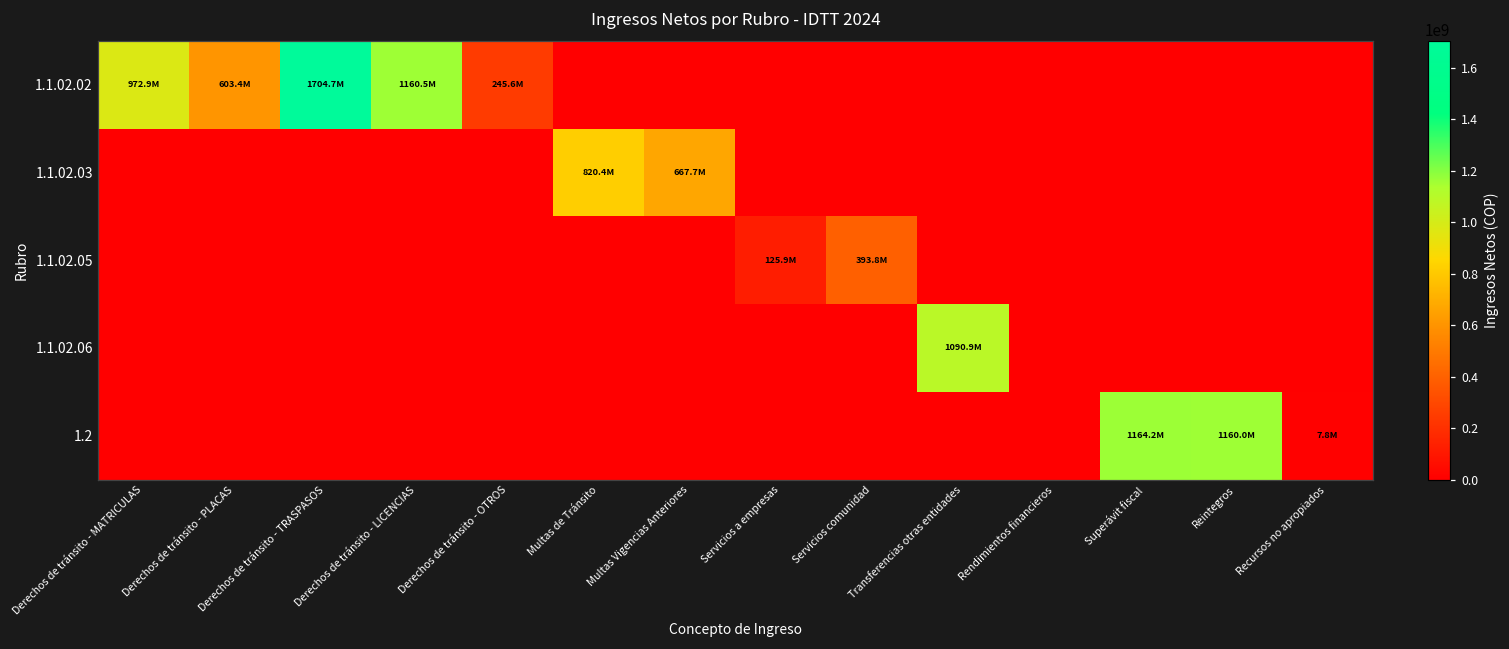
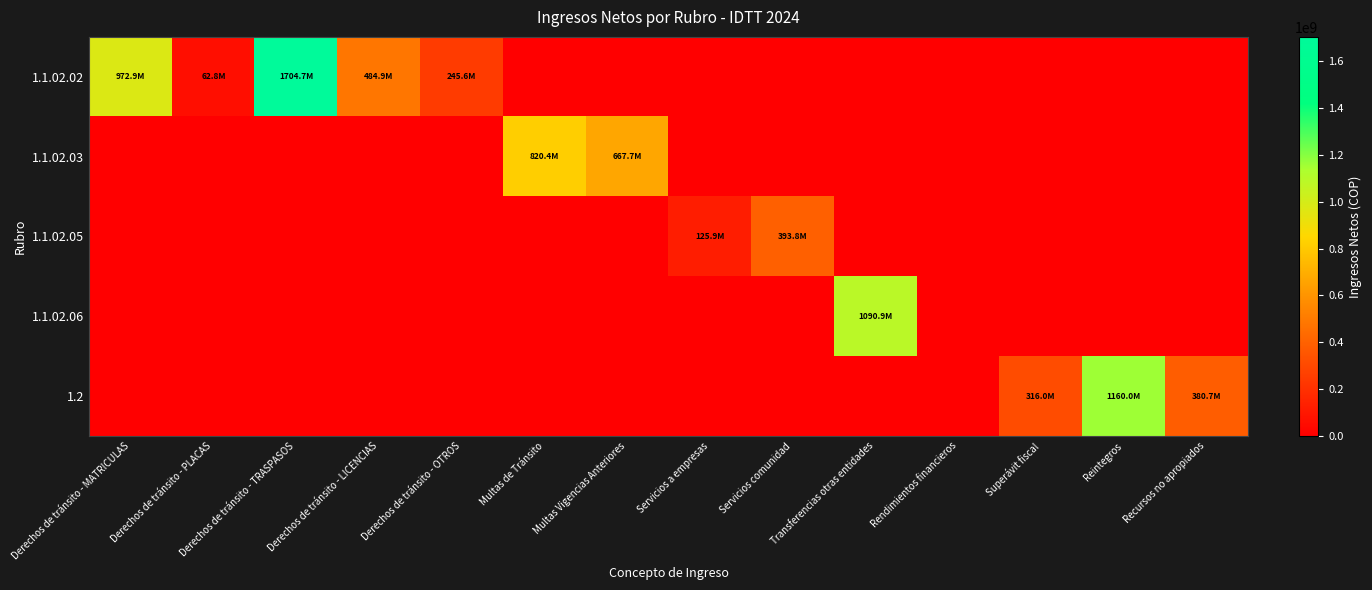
  {
    "1.1.02.02": {
      "Derechos de tránsito - MATRICULAS": "972.9M",
-     "Derechos de tránsito - PLACAS": "603.4M",
+     "Derechos de tránsito - PLACAS": "62.8M",
      "Derechos de tránsito - TRASPASOS": "1704.7M",
-     "Derechos de tránsito - LICENCIAS": "1160.5M",
+     "Derechos de tránsito - LICENCIAS": "484.9M",
      "Derechos de tránsito - OTROS": "245.6M"
    },
    "1.1.02.03": {
      "Multas de Tránsito": "820.4M",
      "Multas Vigencias Anteriores": "667.7M"
    },
    "1.1.02.05": {
      "Servicios a empresas": "125.9M",
      "Servicios comunidad": "393.8M"
    },
    "1.1.02.06": {
      "Transferencias otras entidades": "1090.9M"
    },
    "1.2": {
-     "Superávit fiscal": "1164.2M",
+     "Superávit fiscal": "316.0M",
      "Reintegros": "1160.0M",
-     "Recursos no apropiados": "7.8M"
+     "Recursos no apropiados": "380.7M"
    }
  }
